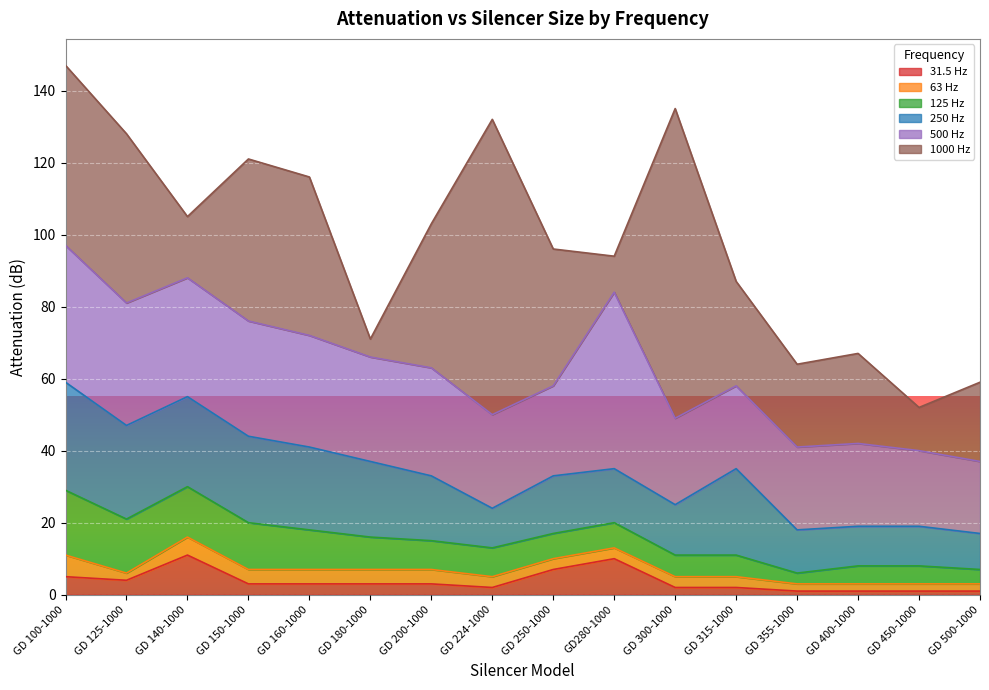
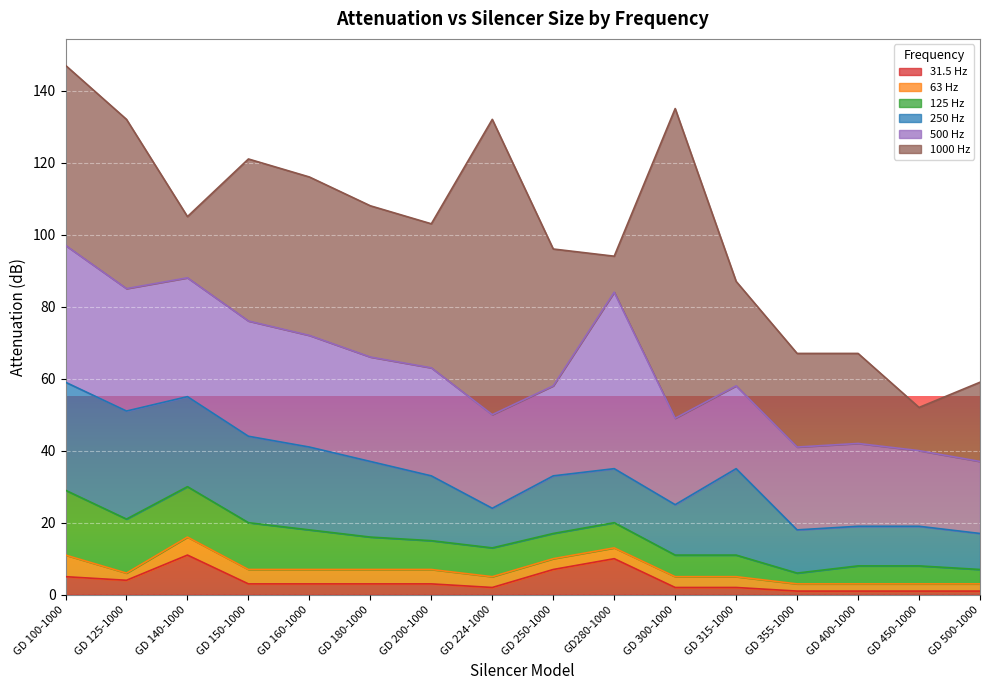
  {
    "31.5 Hz": {
      "GD 100-1000": 5,
      "GD 125-1000": 4,
      "GD 140-1000": 11,
      "GD 150-1000": 3,
      "GD 160-1000": 3,
      "GD 180-1000": 3,
      "GD 200-1000": 3,
      "GD 224-1000": 2,
      "GD 250-1000": 7,
      "GD280-1000": 10,
      "GD 300-1000": 2,
      "GD 315-1000": 2,
      "GD 355-1000": 1,
      "GD 400-1000": 1,
      "GD 450-1000": 1,
      "GD 500-1000": 1
    },
    "63 Hz": {
      "GD 100-1000": 11,
      "GD 125-1000": 6,
      "GD 140-1000": 16,
      "GD 150-1000": 7,
      "GD 160-1000": 7,
      "GD 180-1000": 7,
      "GD 200-1000": 7,
      "GD 224-1000": 5,
      "GD 250-1000": 10,
      "GD280-1000": 13,
      "GD 300-1000": 5,
      "GD 315-1000": 5,
      "GD 355-1000": 3,
      "GD 400-1000": 3,
      "GD 450-1000": 3,
      "GD 500-1000": 3
    },
    "125 Hz": {
      "GD 100-1000": 29,
      "GD 125-1000": 21,
      "GD 140-1000": 30,
      "GD 150-1000": 20,
      "GD 160-1000": 18,
      "GD 180-1000": 16,
      "GD 200-1000": 15,
      "GD 224-1000": 13,
      "GD 250-1000": 17,
      "GD280-1000": 20,
      "GD 300-1000": 11,
      "GD 315-1000": 11,
      "GD 355-1000": 6,
      "GD 400-1000": 8,
      "GD 450-1000": 8,
      "GD 500-1000": 7
    },
    "250 Hz": {
      "GD 100-1000": 30,
-     "GD 125-1000": 26,
+     "GD 125-1000": 30,
      "GD 140-1000": 25,
      "GD 150-1000": 24,
      "GD 160-1000": 23,
      "GD 180-1000": 21,
      "GD 200-1000": 18,
      "GD 224-1000": 11,
      "GD 250-1000": 16,
      "GD280-1000": 15,
      "GD 300-1000": 14,
      "GD 315-1000": 24,
      "GD 355-1000": 12,
      "GD 400-1000": 11,
      "GD 450-1000": 11,
      "GD 500-1000": 10
    },
    "500 Hz": {
      "GD 100-1000": 38,
      "GD 125-1000": 34,
      "GD 140-1000": 33,
      "GD 150-1000": 32,
      "GD 160-1000": 31,
      "GD 180-1000": 29,
      "GD 200-1000": 30,
      "GD 224-1000": 26,
      "GD 250-1000": 25,
      "GD280-1000": 49,
      "GD 300-1000": 24,
      "GD 315-1000": 23,
      "GD 355-1000": 23,
      "GD 400-1000": 23,
      "GD 450-1000": 21,
      "GD 500-1000": 20
    },
    "1000 Hz": {
      "GD 100-1000": 50,
      "GD 125-1000": 47,
      "GD 140-1000": 17,
      "GD 150-1000": 45,
      "GD 160-1000": 44,
-     "GD 180-1000": 5,
+     "GD 180-1000": 42,
      "GD 200-1000": 40,
      "GD 224-1000": 82,
      "GD 250-1000": 38,
      "GD280-1000": 10,
      "GD 300-1000": 86,
      "GD 315-1000": 29,
-     "GD 355-1000": 23,
+     "GD 355-1000": 26,
      "GD 400-1000": 25,
      "GD 450-1000": 12,
      "GD 500-1000": 22
    }
  }
